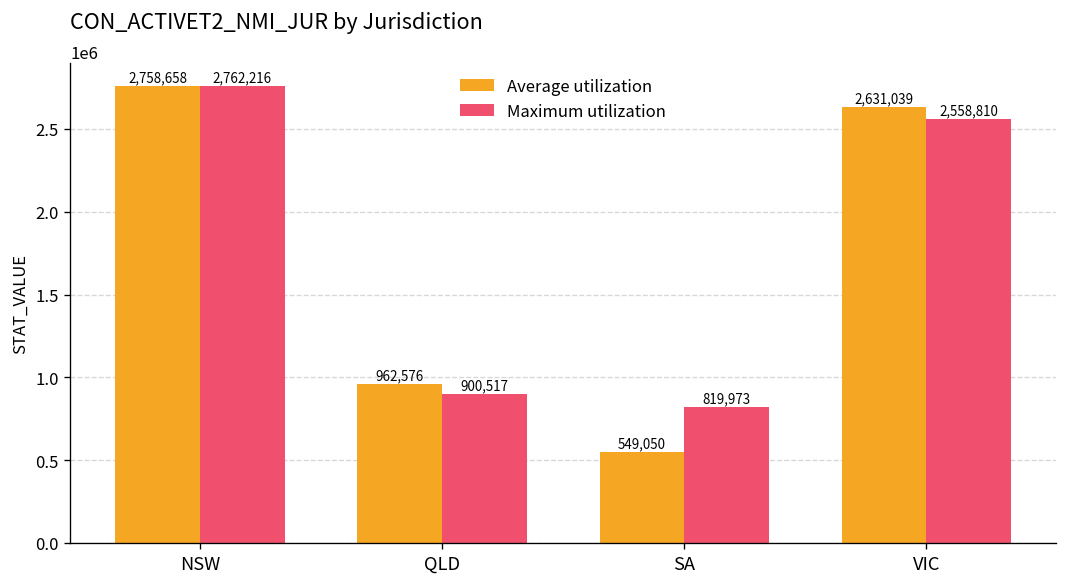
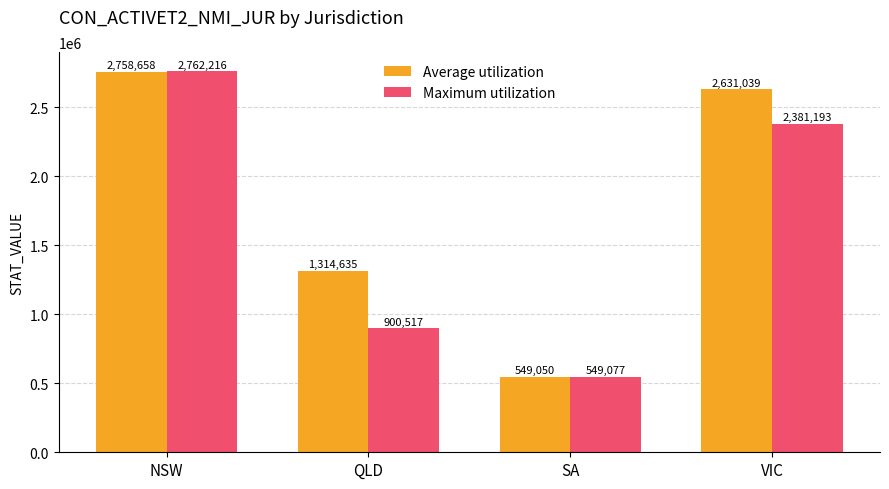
  {
    "Average utilization": {
      "NSW": "2,758,658",
-     "QLD": "962,576",
+     "QLD": "1,314,635",
      "SA": "549,050",
      "VIC": "2,631,039"
    },
    "Maximum utilization": {
      "NSW": "2,762,216",
      "QLD": "900,517",
-     "SA": "819,973",
-     "VIC": "2,558,810"
+     "SA": "549,077",
+     "VIC": "2,381,193"
    }
  }
